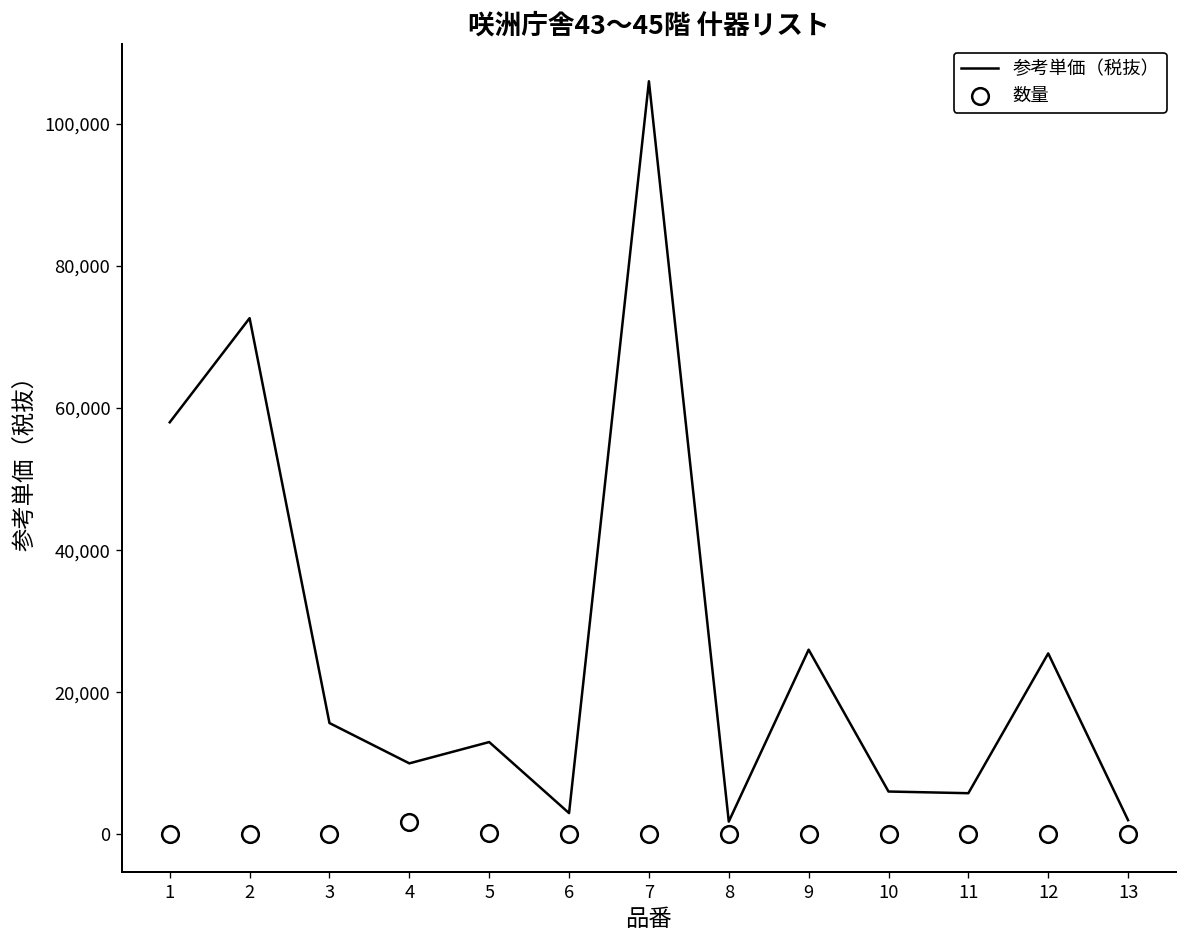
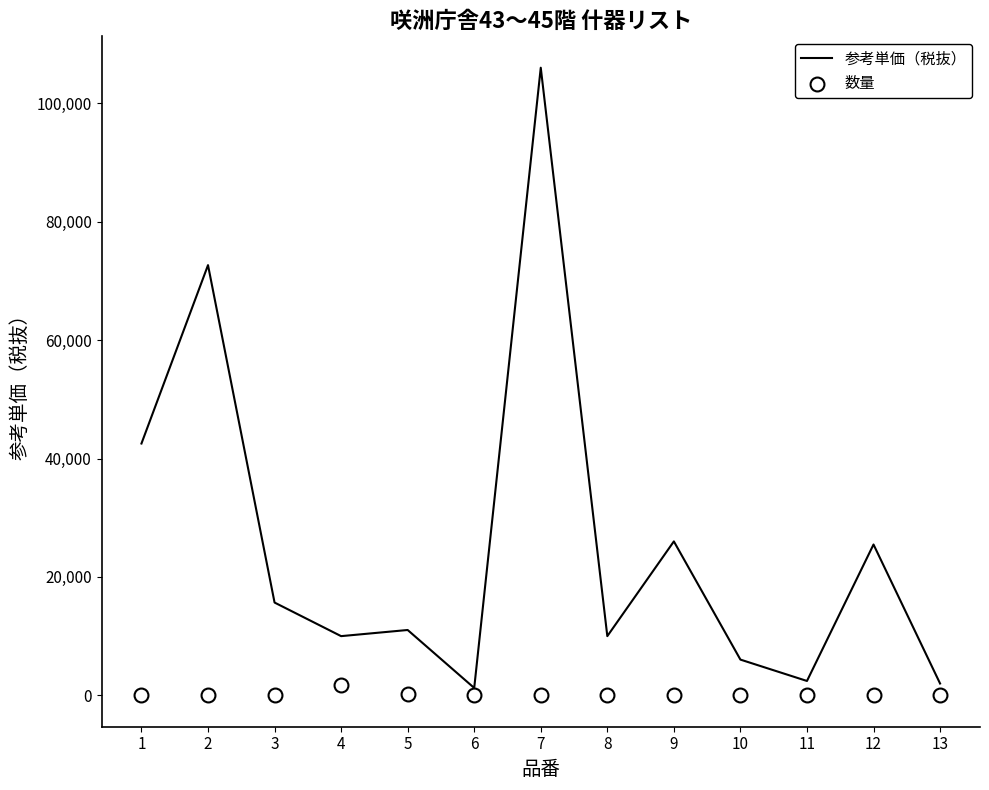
  {
    "参考単価（税抜）": {
-     "1": "58,000",
+     "1": "43,000",
      "2": "73,000",
      "3": "16,000",
      "4": "10,000",
-     "5": "13,000",
-     "6": "3,000",
+     "5": "11,000",
+     "6": "1,000",
      "7": "106,000",
-     "8": "2,000",
+     "8": "10,000",
      "9": "26,000",
      "10": "6,000",
-     "11": "6,000",
+     "11": "2,000",
      "12": "25,000",
      "13": "2,000"
    }
  }
